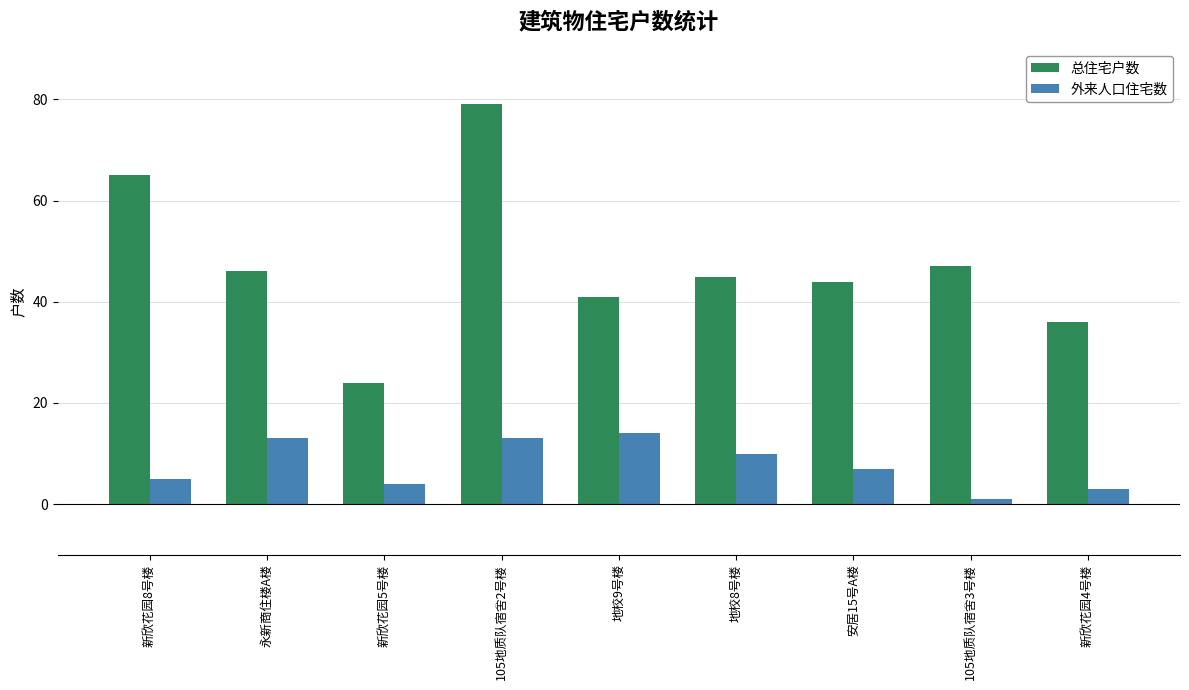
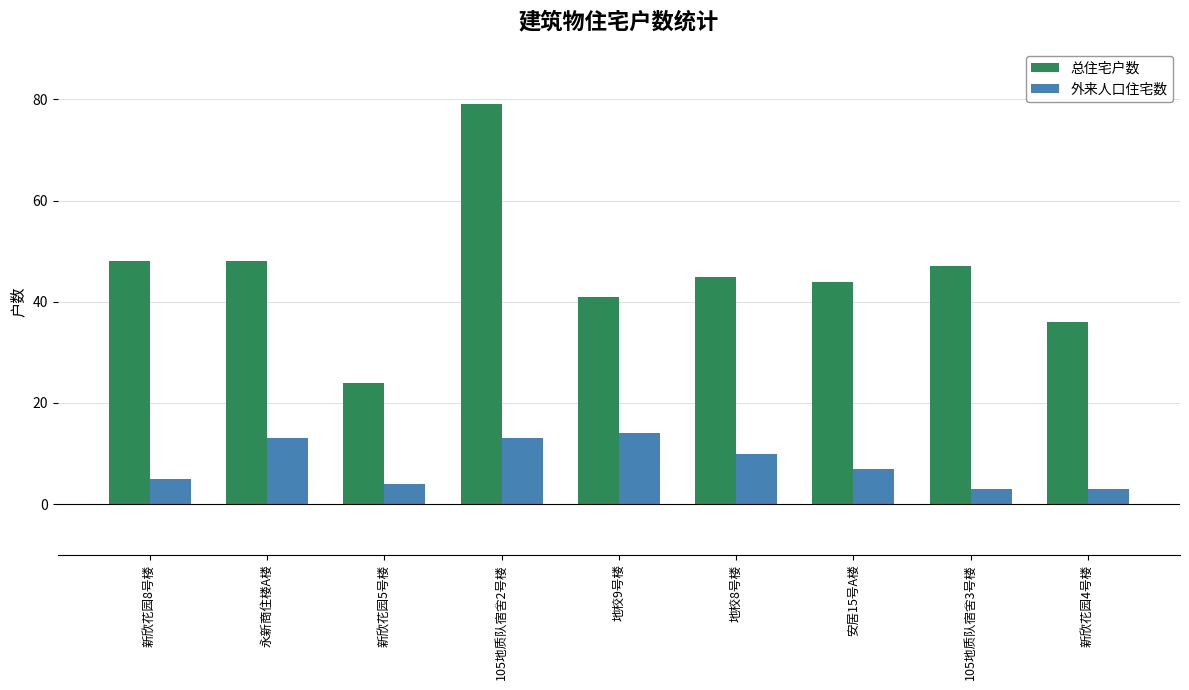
  {
    "总住宅户数": {
-     "新欣花园8号楼": 65,
-     "永新商住楼A楼": 46,
+     "新欣花园8号楼": 48,
+     "永新商住楼A楼": 48,
      "新欣花园5号楼": 24,
      "105地质队宿舍2号楼": 79,
      "地校9号楼": 41,
      "地校8号楼": 45,
      "安居15号A楼": 44,
      "105地质队宿舍3号楼": 47,
      "新欣花园4号楼": 36
    },
    "外来人口住宅数": {
      "新欣花园8号楼": 5,
      "永新商住楼A楼": 13,
      "新欣花园5号楼": 4,
      "105地质队宿舍2号楼": 13,
      "地校9号楼": 14,
      "地校8号楼": 10,
      "安居15号A楼": 7,
-     "105地质队宿舍3号楼": 1,
+     "105地质队宿舍3号楼": 3,
      "新欣花园4号楼": 3
    }
  }
